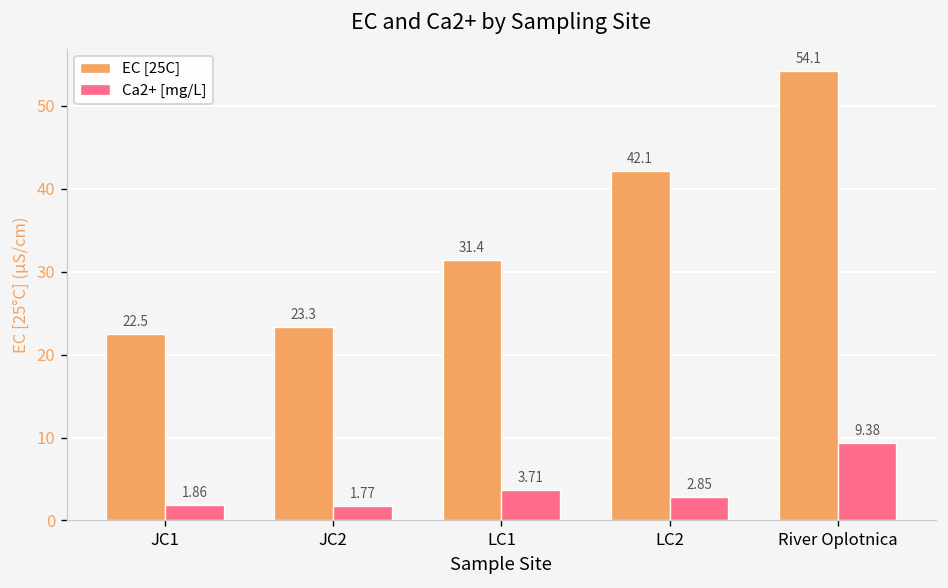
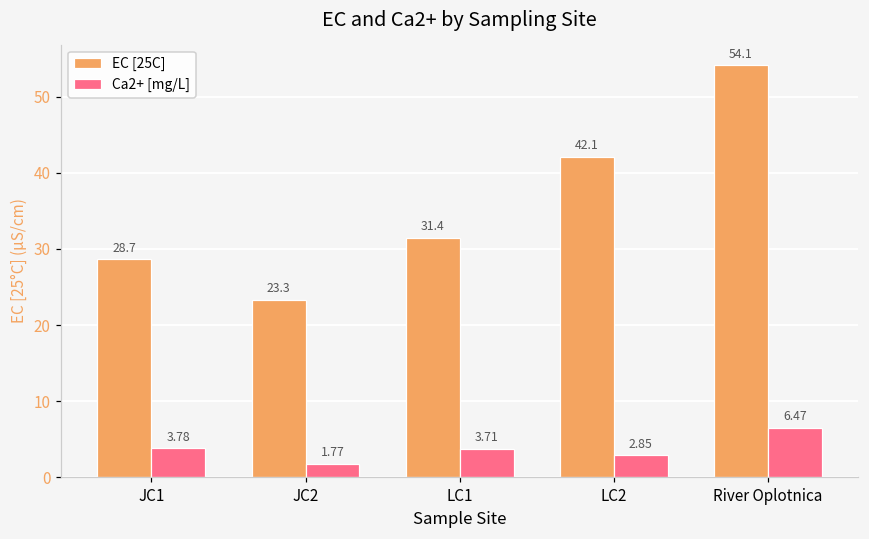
  {
    "EC [25C]": {
-     "JC1": 22.5,
+     "JC1": 28.7,
      "JC2": 23.3,
      "LC1": 31.4,
      "LC2": 42.1,
      "River Oplotnica": 54.1
    },
    "Ca2+ [mg/L]": {
-     "JC1": 1.86,
+     "JC1": 3.78,
      "JC2": 1.77,
      "LC1": 3.71,
      "LC2": 2.85,
-     "River Oplotnica": 9.38
+     "River Oplotnica": 6.47
    }
  }
